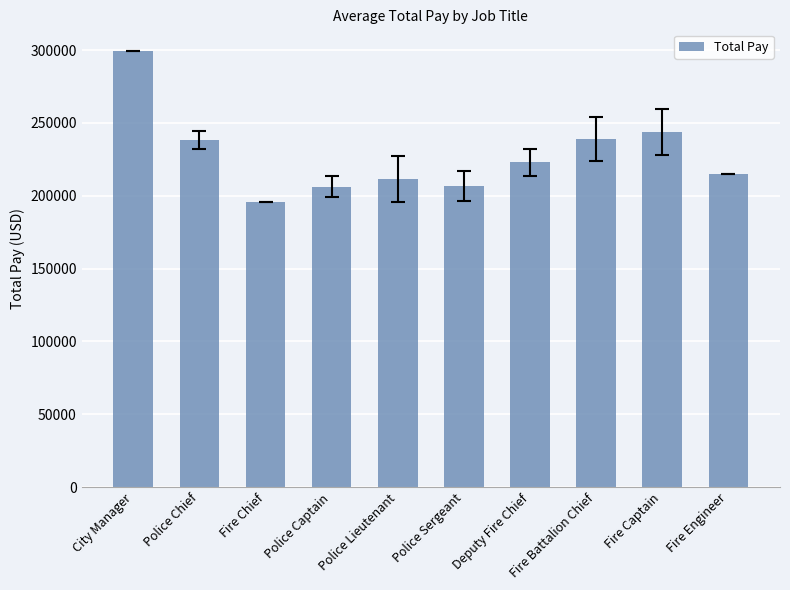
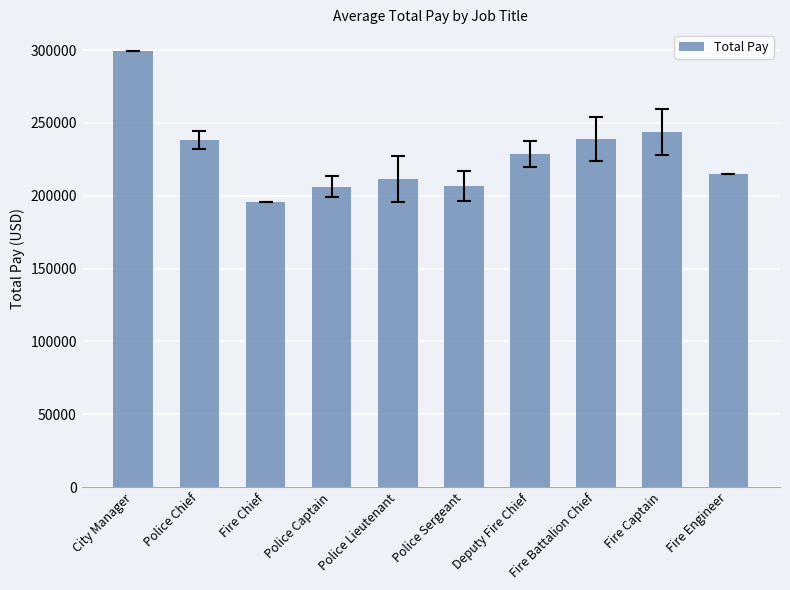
  {
    "Total Pay": {
      "City Manager": 299000,
      "Police Chief": 238000,
      "Fire Chief": 196000,
      "Police Captain": 206000,
      "Police Lieutenant": 212000,
      "Police Sergeant": 207000,
-     "Deputy Fire Chief": 223000,
+     "Deputy Fire Chief": 229000,
      "Fire Battalion Chief": 239000,
      "Fire Captain": 244000,
      "Fire Engineer": 215000
    }
  }
